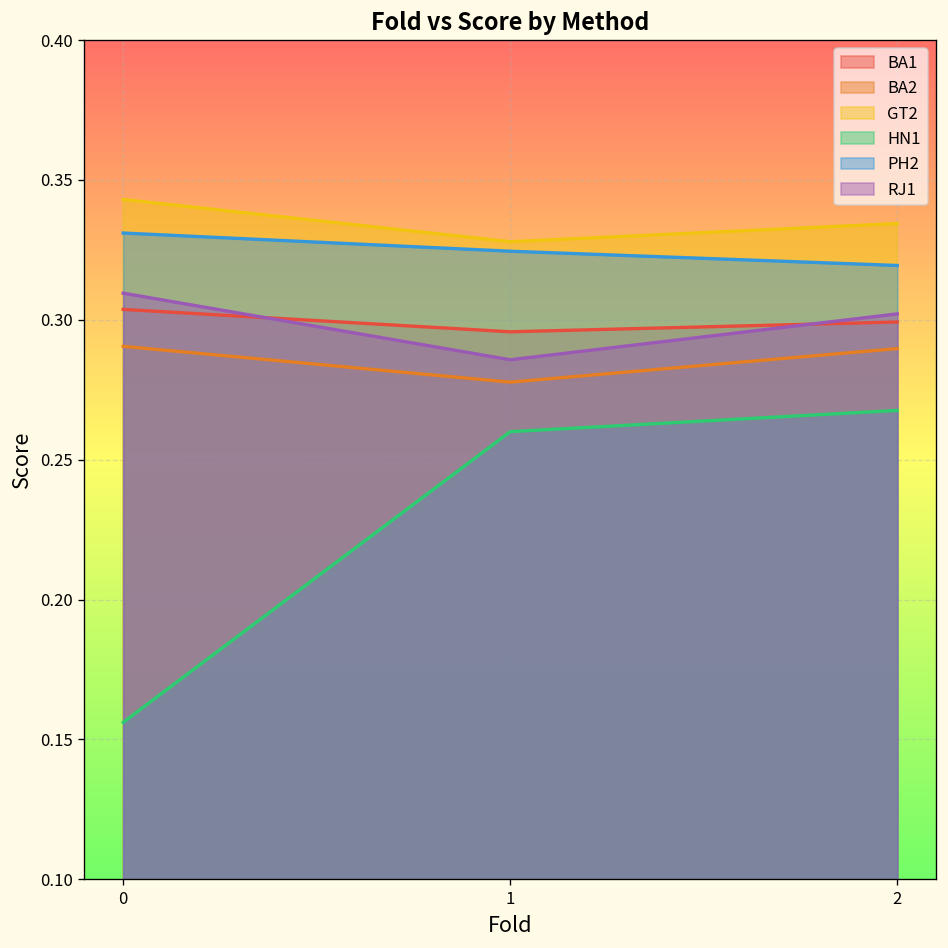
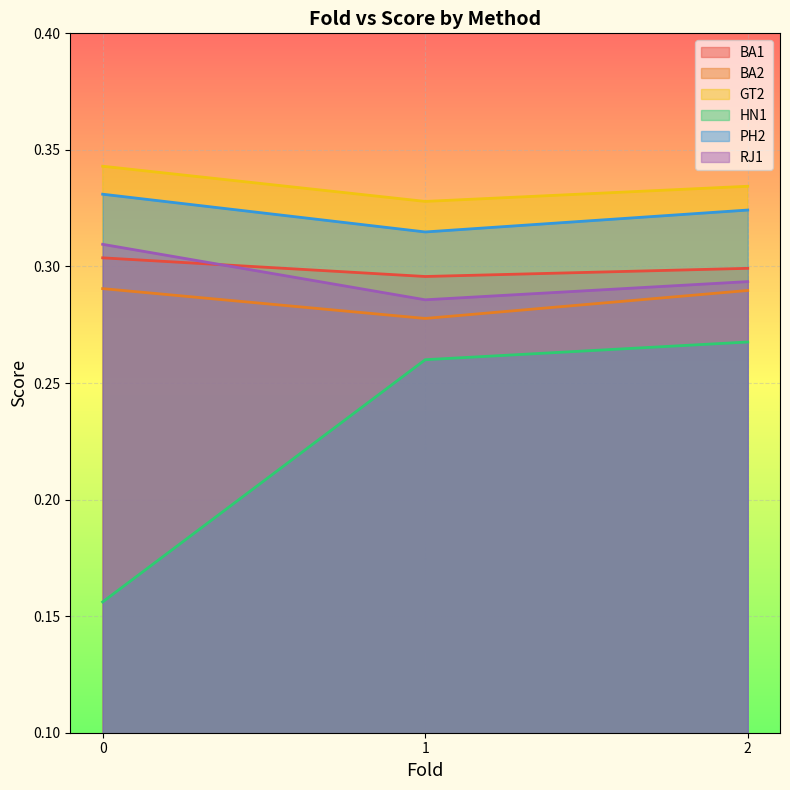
  {
    "HN1": {
      "0": 0.156,
      "1": 0.260,
      "2": 0.268
    },
    "PH2": {
      "0": 0.331,
-     "1": 0.325,
-     "2": 0.319
+     "1": 0.315,
+     "2": 0.324
    },
    "RJ1": {
      "0": 0.310,
      "1": 0.286,
-     "2": 0.302
+     "2": 0.294
    }
  }
